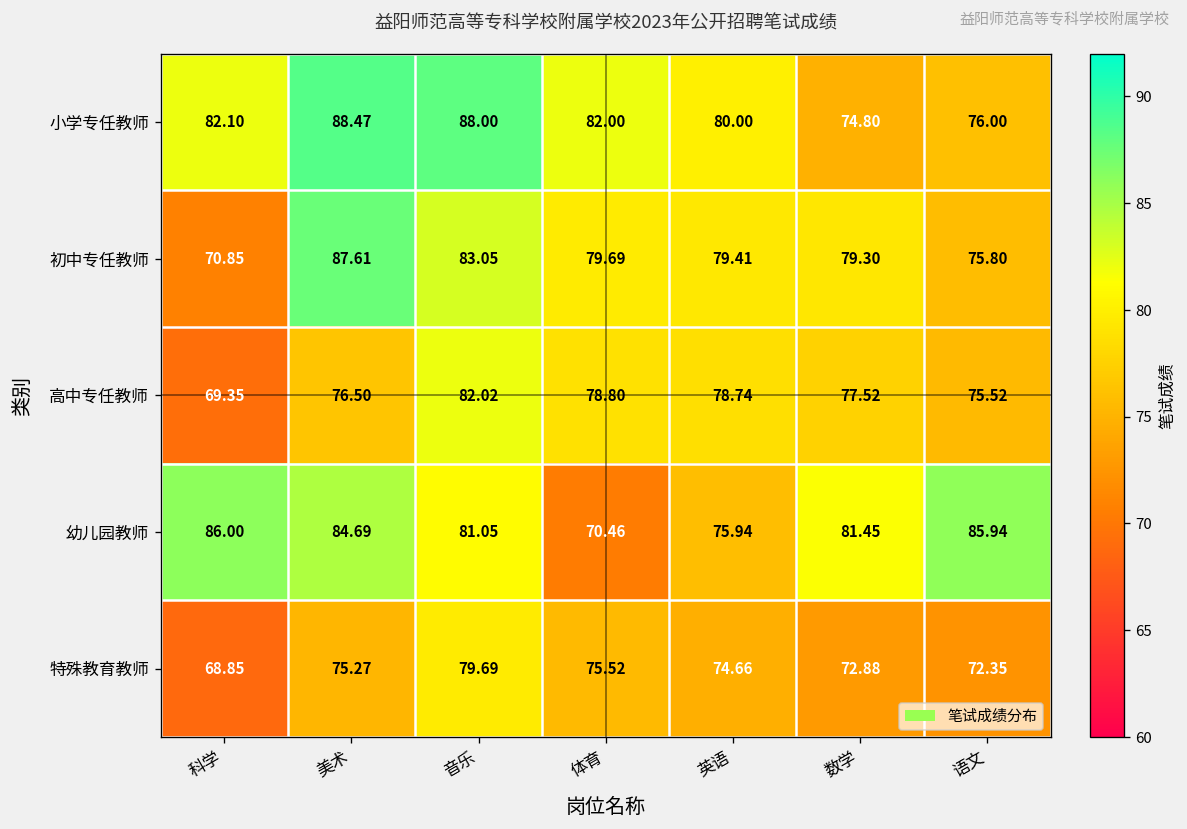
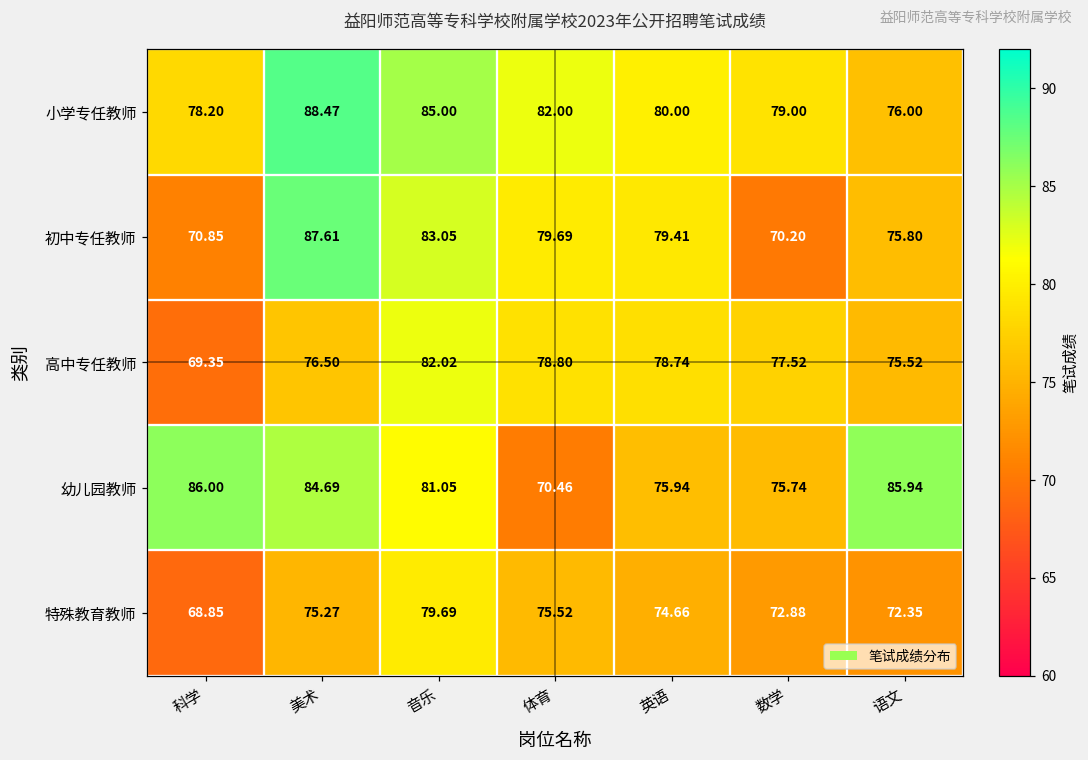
  {
    "小学专任教师": {
-     "科学": 82.10,
+     "科学": 78.20,
      "美术": 88.47,
-     "音乐": 88.00,
+     "音乐": 85.00,
      "体育": 82.00,
      "英语": 80.00,
-     "数学": 74.80,
+     "数学": 79.00,
      "语文": 76.00
    },
    "初中专任教师": {
      "科学": 70.85,
      "美术": 87.61,
      "音乐": 83.05,
      "体育": 79.69,
      "英语": 79.41,
-     "数学": 79.30,
+     "数学": 70.20,
      "语文": 75.80
    },
    "高中专任教师": {
      "科学": 69.35,
      "美术": 76.50,
      "音乐": 82.02,
      "体育": 78.80,
      "英语": 78.74,
      "数学": 77.52,
      "语文": 75.52
    },
    "幼儿园教师": {
      "科学": 86.00,
      "美术": 84.69,
      "音乐": 81.05,
      "体育": 70.46,
      "英语": 75.94,
-     "数学": 81.45,
+     "数学": 75.74,
      "语文": 85.94
    },
    "特殊教育教师": {
      "科学": 68.85,
      "美术": 75.27,
      "音乐": 79.69,
      "体育": 75.52,
      "英语": 74.66,
      "数学": 72.88,
      "语文": 72.35
    }
  }
